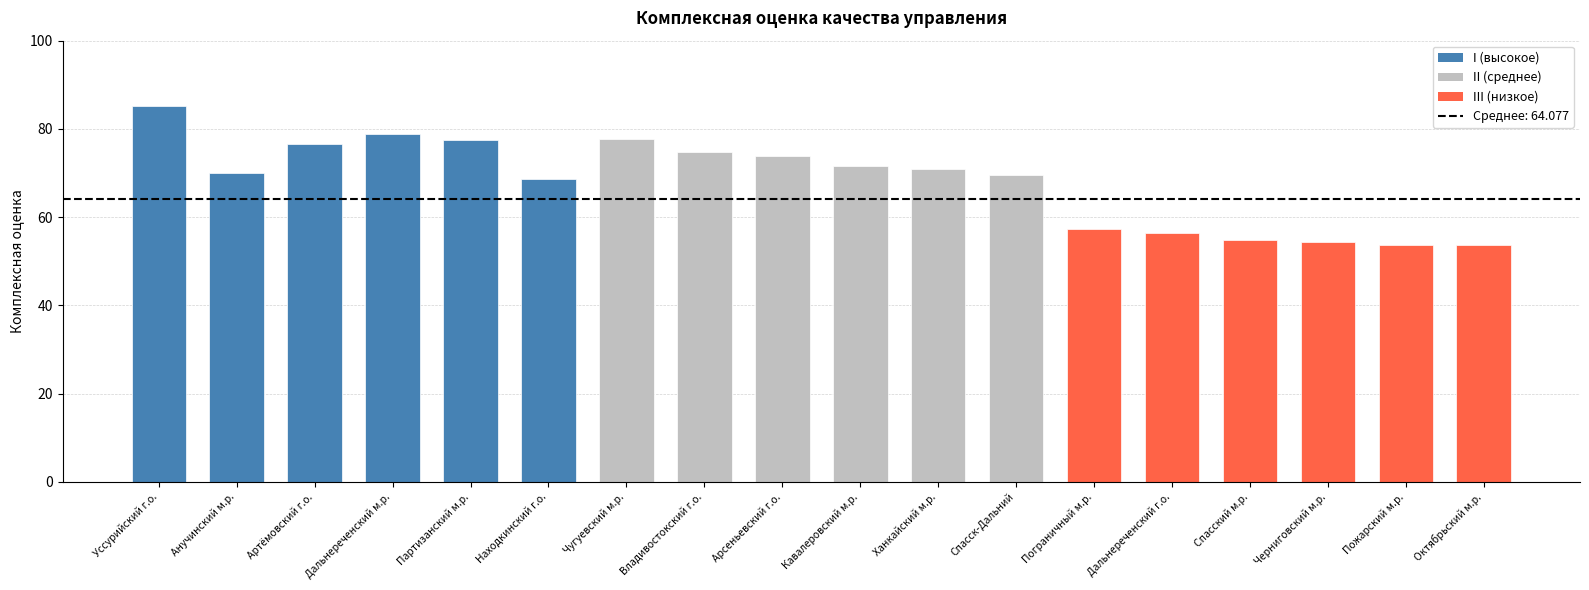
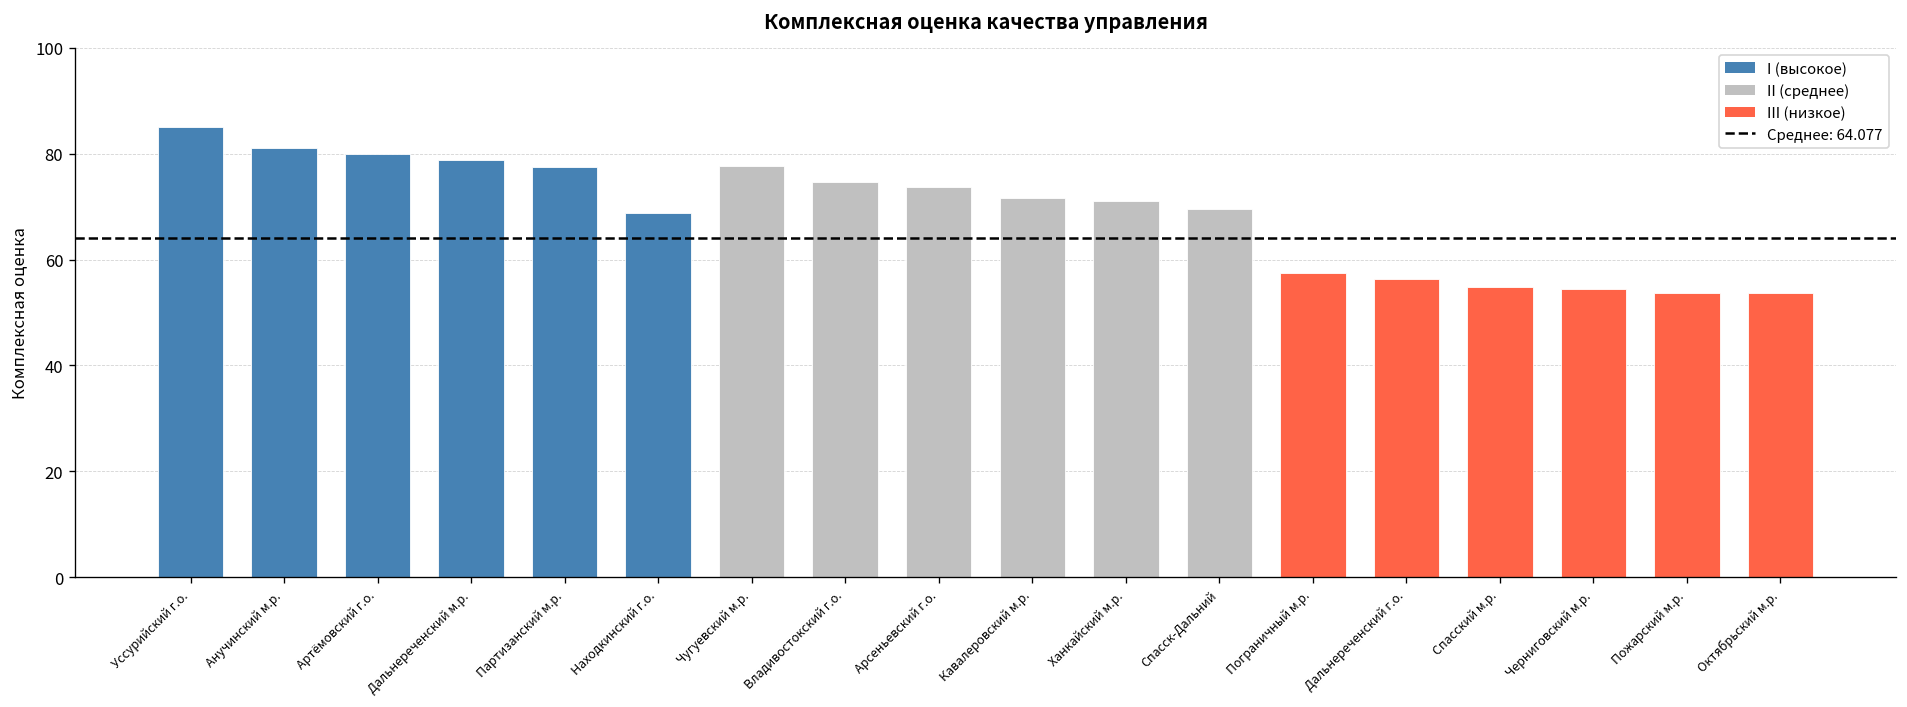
  {
    "I (высокое)": {
      "Уссурийский г.о.": 85,
-     "Анучинский м.р.": 70,
-     "Артёмовский г.о.": 76,
+     "Анучинский м.р.": 81,
+     "Артёмовский г.о.": 80,
      "Дальнереченский м.р.": 79,
      "Партизанский м.р.": 77,
      "Находкинский г.о.": 69
    },
    "II (среднее)": {
      "Чугуевский м.р.": 78,
      "Владивостокский г.о.": 75,
      "Арсеньевский г.о.": 74,
      "Кавалеровский м.р.": 72,
      "Ханкайский м.р.": 71,
      "Спасск-Дальний": 70
    },
    "III (низкое)": {
      "Пограничный м.р.": 57,
      "Дальнереченский г.о.": 56,
      "Спасский м.р.": 55,
      "Черниговский м.р.": 54,
      "Пожарский м.р.": 54,
      "Октябрьский м.р.": 54
    }
  }
